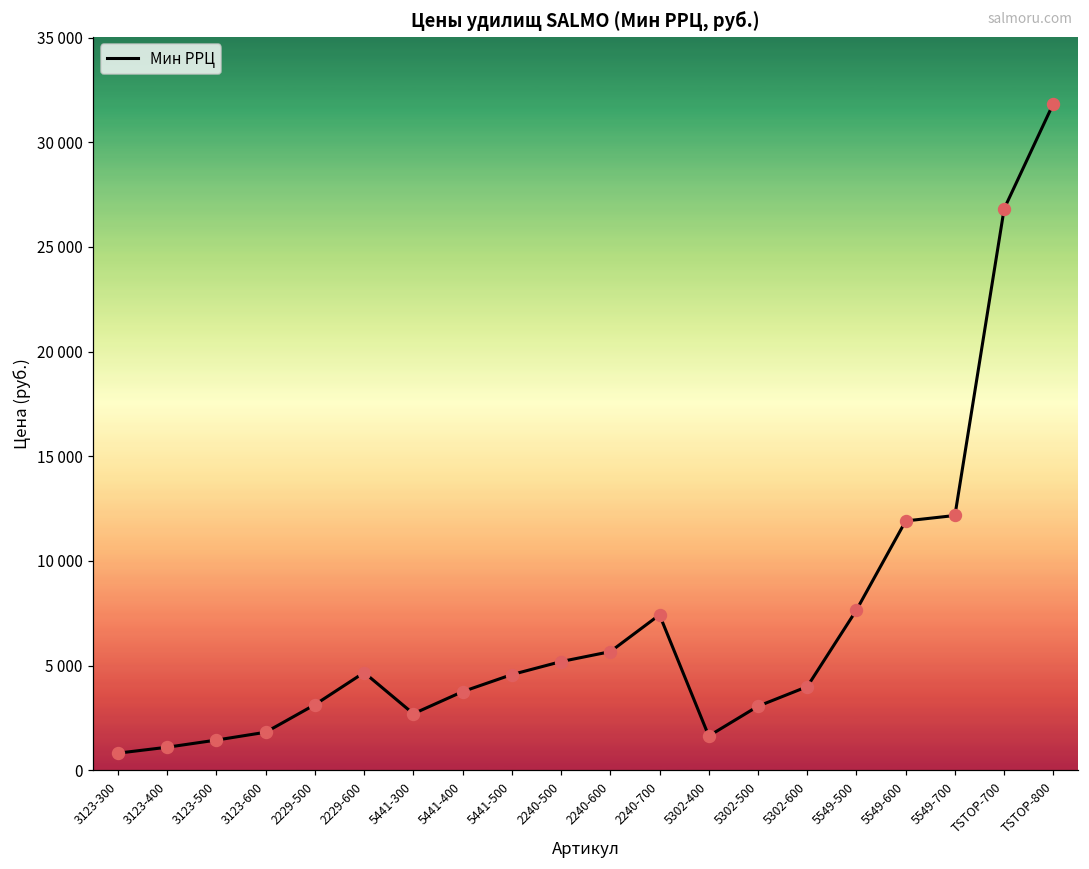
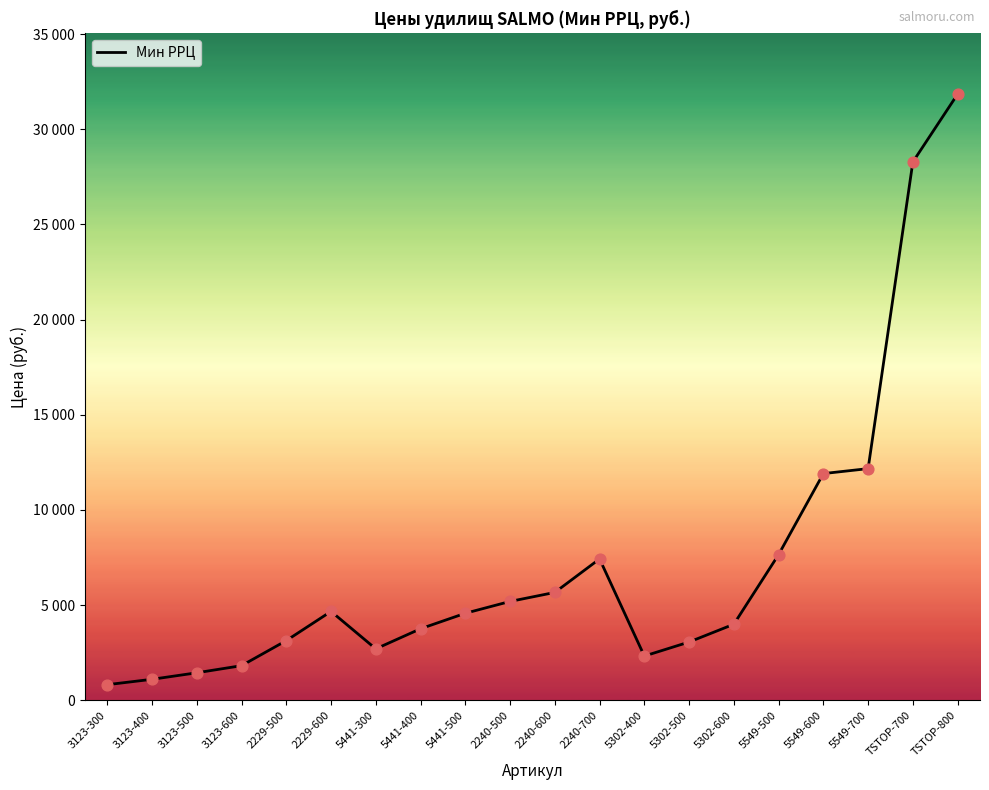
  {
    "3123-300": 800,
    "3123-400": 1100,
    "3123-500": 1400,
    "3123-600": 1800,
    "2229-500": 3100,
    "2229-600": 4700,
    "5441-300": 2700,
    "5441-400": 3800,
    "5441-500": 4600,
    "2240-500": 5200,
    "2240-600": 5700,
    "2240-700": 7400,
-   "5302-400": 1600,
+   "5302-400": 2300,
    "5302-500": 3100,
    "5302-600": 4000,
    "5549-500": 7700,
    "5549-600": 11900,
    "5549-700": 12200,
-   "TSTOP-700": 26800,
+   "TSTOP-700": 28300,
    "TSTOP-800": 31900
  }
